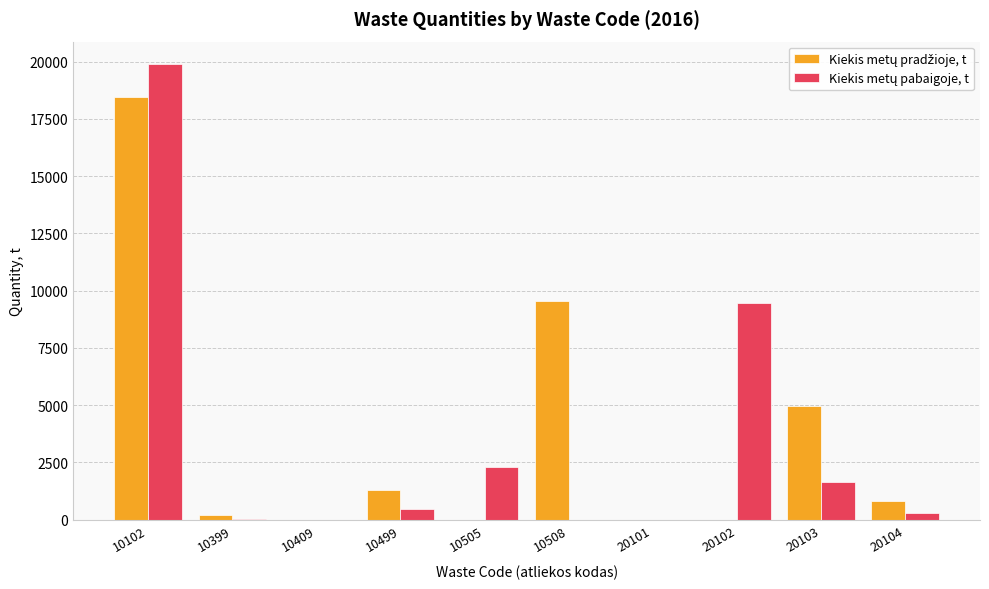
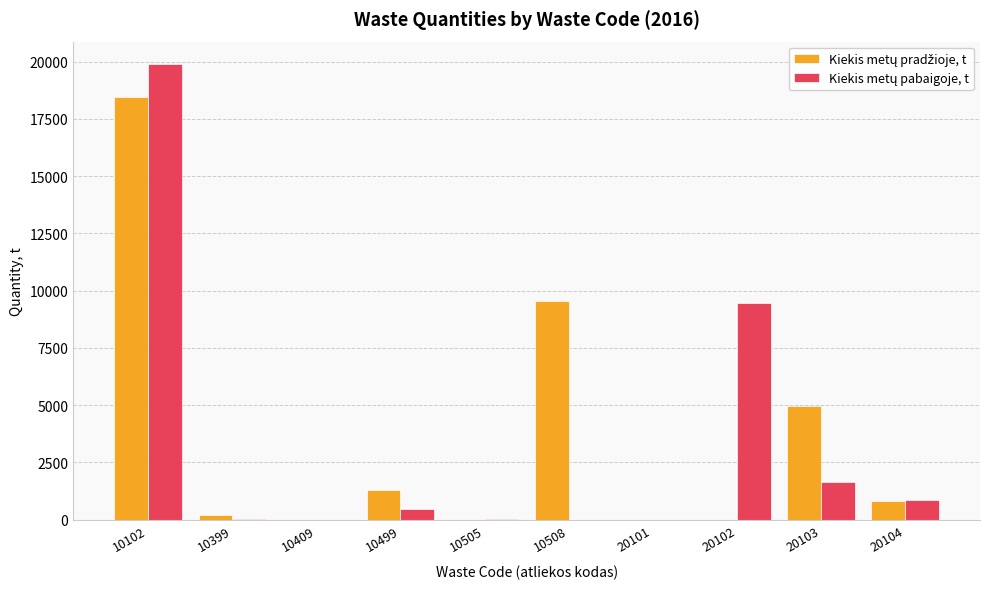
  {
    "Kiekis metų pradžioje, t": {
      "10102": 18400,
      "10399": 200,
      "10409": 0,
      "10499": 1300,
      "10505": 0,
      "10508": 9500,
      "20103": 5000,
      "20104": 800
    },
    "Kiekis metų pabaigoje, t": {
      "10102": 19900,
      "10409": 0,
      "10499": 500,
-     "10505": 2300,
+     "10505": 0,
      "10508": 0,
      "20101": 0,
      "20102": 9400,
      "20103": 1700,
-     "20104": 300
+     "20104": 900
    }
  }
